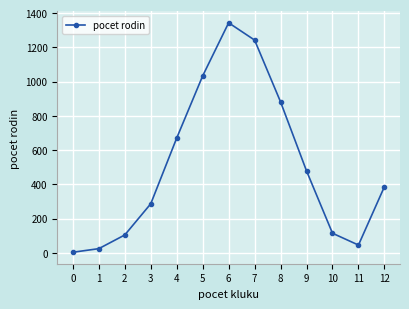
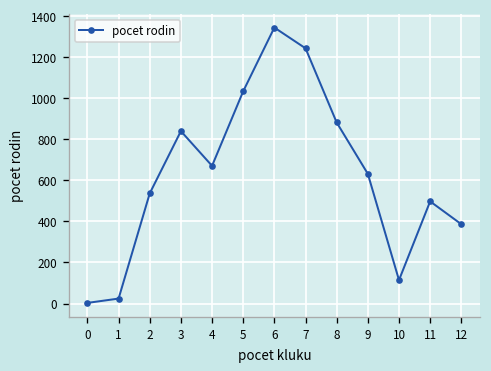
  {
    "0": 0,
    "1": 20,
-   "2": 100,
-   "3": 290,
+   "2": 540,
+   "3": 840,
    "4": 670,
    "5": 1030,
    "6": 1340,
    "7": 1240,
    "8": 880,
-   "9": 480,
+   "9": 630,
    "10": 110,
-   "11": 50,
+   "11": 500,
    "12": 390
  }
